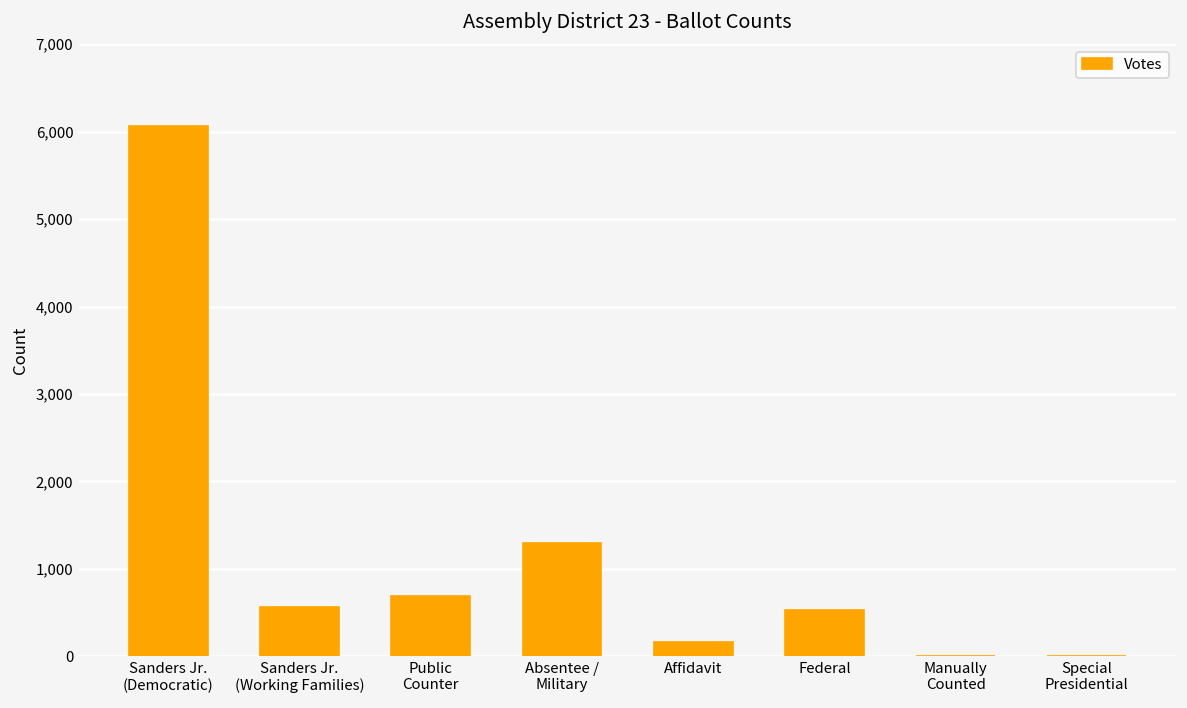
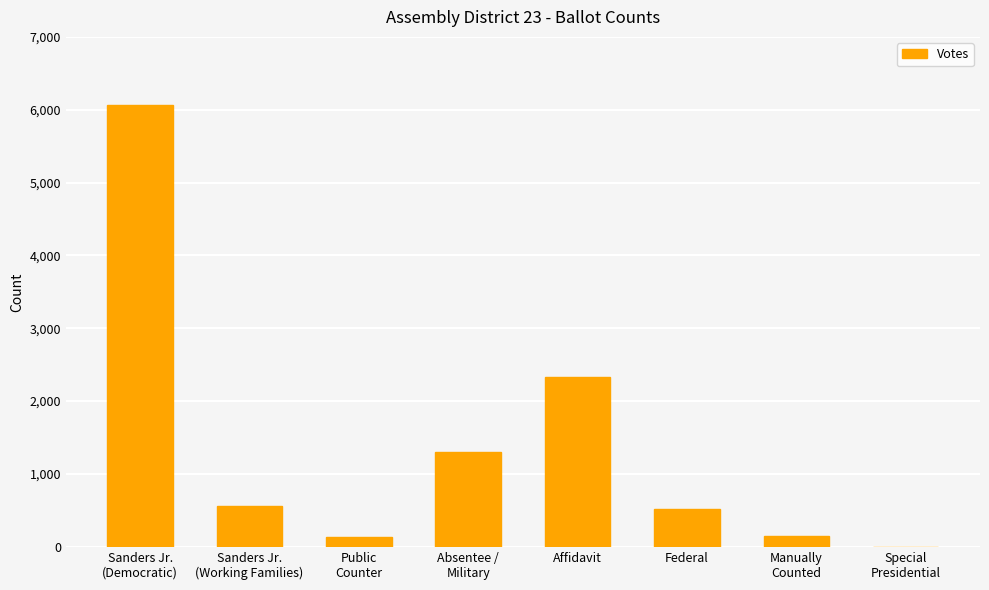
  {
    "Sanders Jr. (Democratic)": "6,100",
    "Sanders Jr. (Working Families)": "600",
-   "Public Counter": "700",
+   "Public Counter": "100",
    "Absentee / Military": "1,300",
-   "Affidavit": "200",
+   "Affidavit": "2,300",
    "Federal": "500",
-   "Manually Counted": "0",
+   "Manually Counted": "100",
    "Special Presidential": "0"
  }
